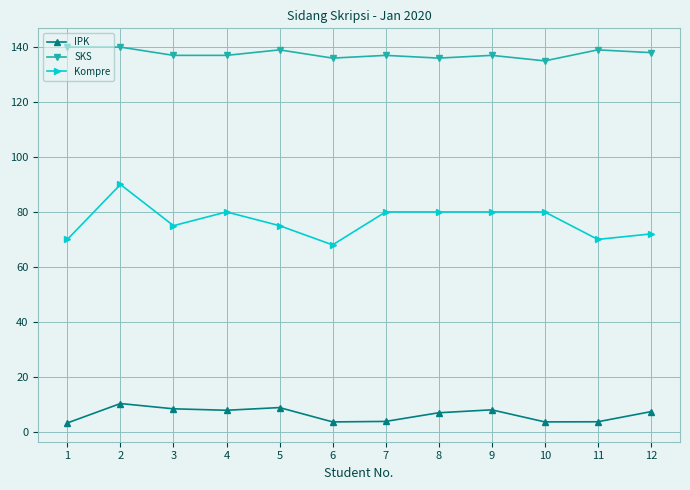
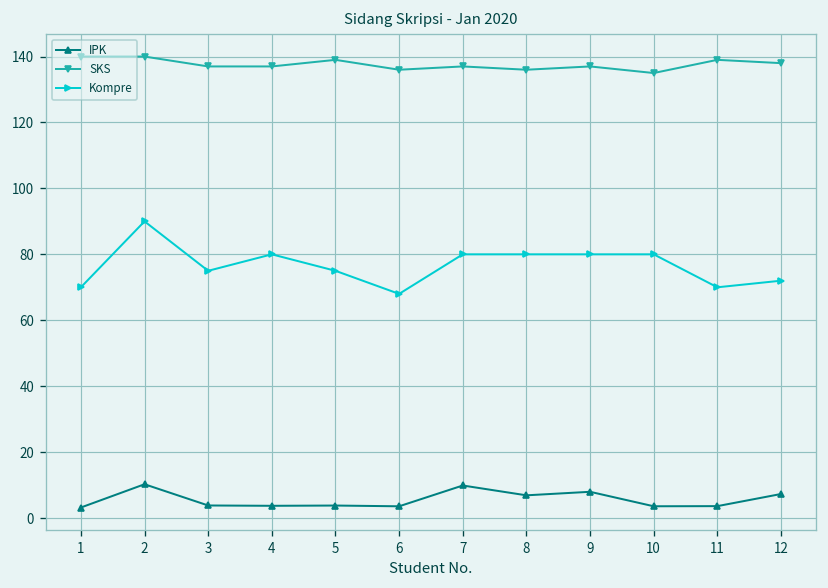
  {
    "IPK": {
      "1": 3,
      "2": 10,
-     "3": 8,
-     "4": 8,
-     "5": 9,
+     "3": 4,
+     "4": 4,
+     "5": 4,
      "6": 4,
-     "7": 4,
+     "7": 10,
      "8": 7,
      "9": 8,
      "10": 4,
      "11": 4,
      "12": 7
    }
  }
